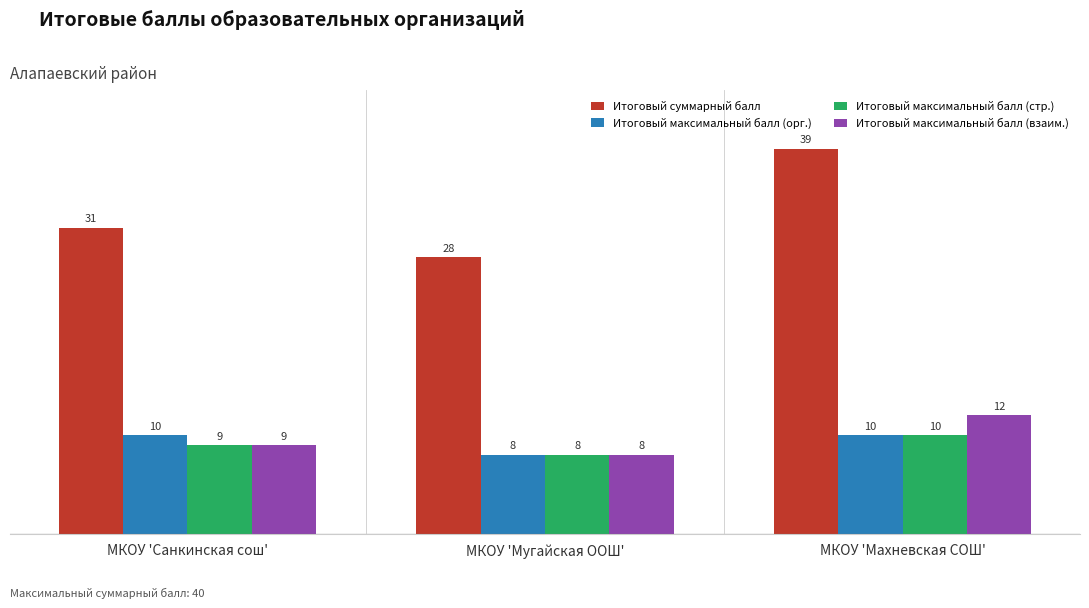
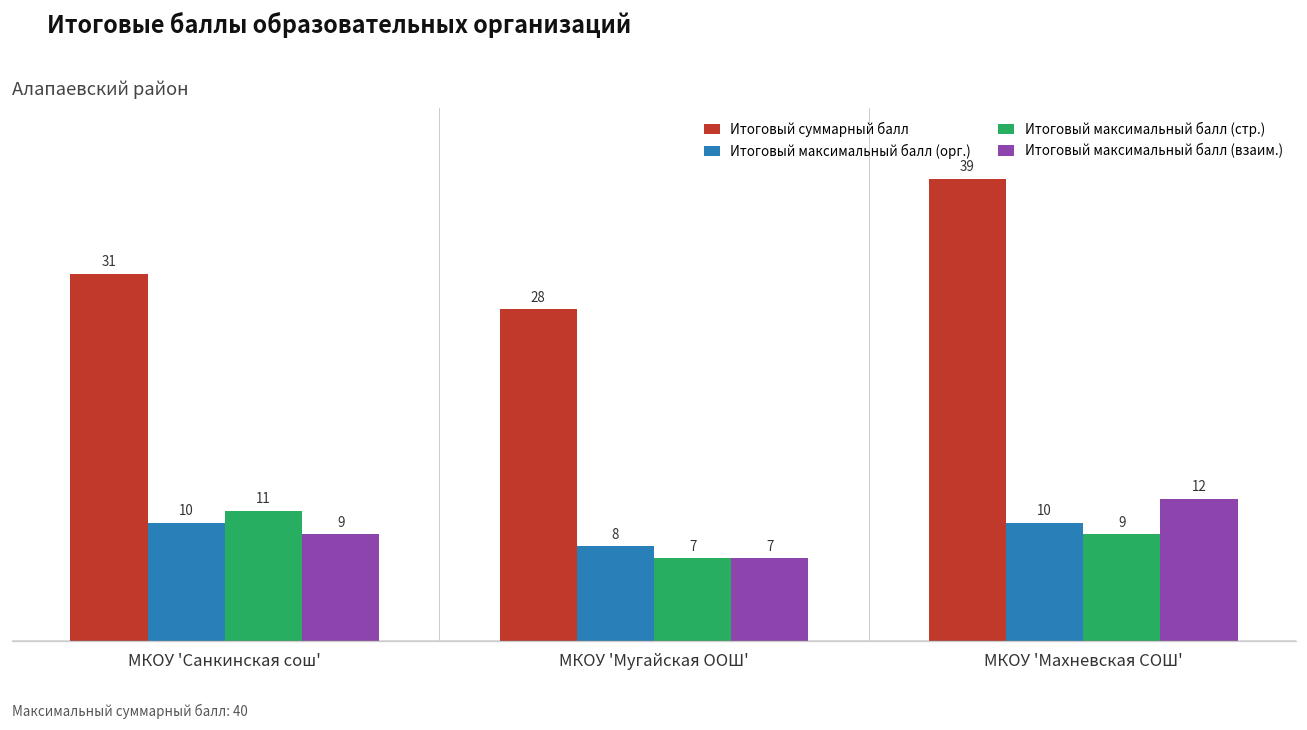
  {
    "Итоговый суммарный балл": {
      "МКОУ 'Санкинская сош'": 31,
      "МКОУ 'Мугайская ООШ'": 28,
      "МКОУ 'Махневская СОШ'": 39
    },
    "Итоговый максимальный балл (орг.)": {
      "МКОУ 'Санкинская сош'": 10,
      "МКОУ 'Мугайская ООШ'": 8,
      "МКОУ 'Махневская СОШ'": 10
    },
    "Итоговый максимальный балл (стр.)": {
-     "МКОУ 'Санкинская сош'": 9,
-     "МКОУ 'Мугайская ООШ'": 8,
-     "МКОУ 'Махневская СОШ'": 10
+     "МКОУ 'Санкинская сош'": 11,
+     "МКОУ 'Мугайская ООШ'": 7,
+     "МКОУ 'Махневская СОШ'": 9
    },
    "Итоговый максимальный балл (взаим.)": {
      "МКОУ 'Санкинская сош'": 9,
-     "МКОУ 'Мугайская ООШ'": 8,
+     "МКОУ 'Мугайская ООШ'": 7,
      "МКОУ 'Махневская СОШ'": 12
    }
  }
